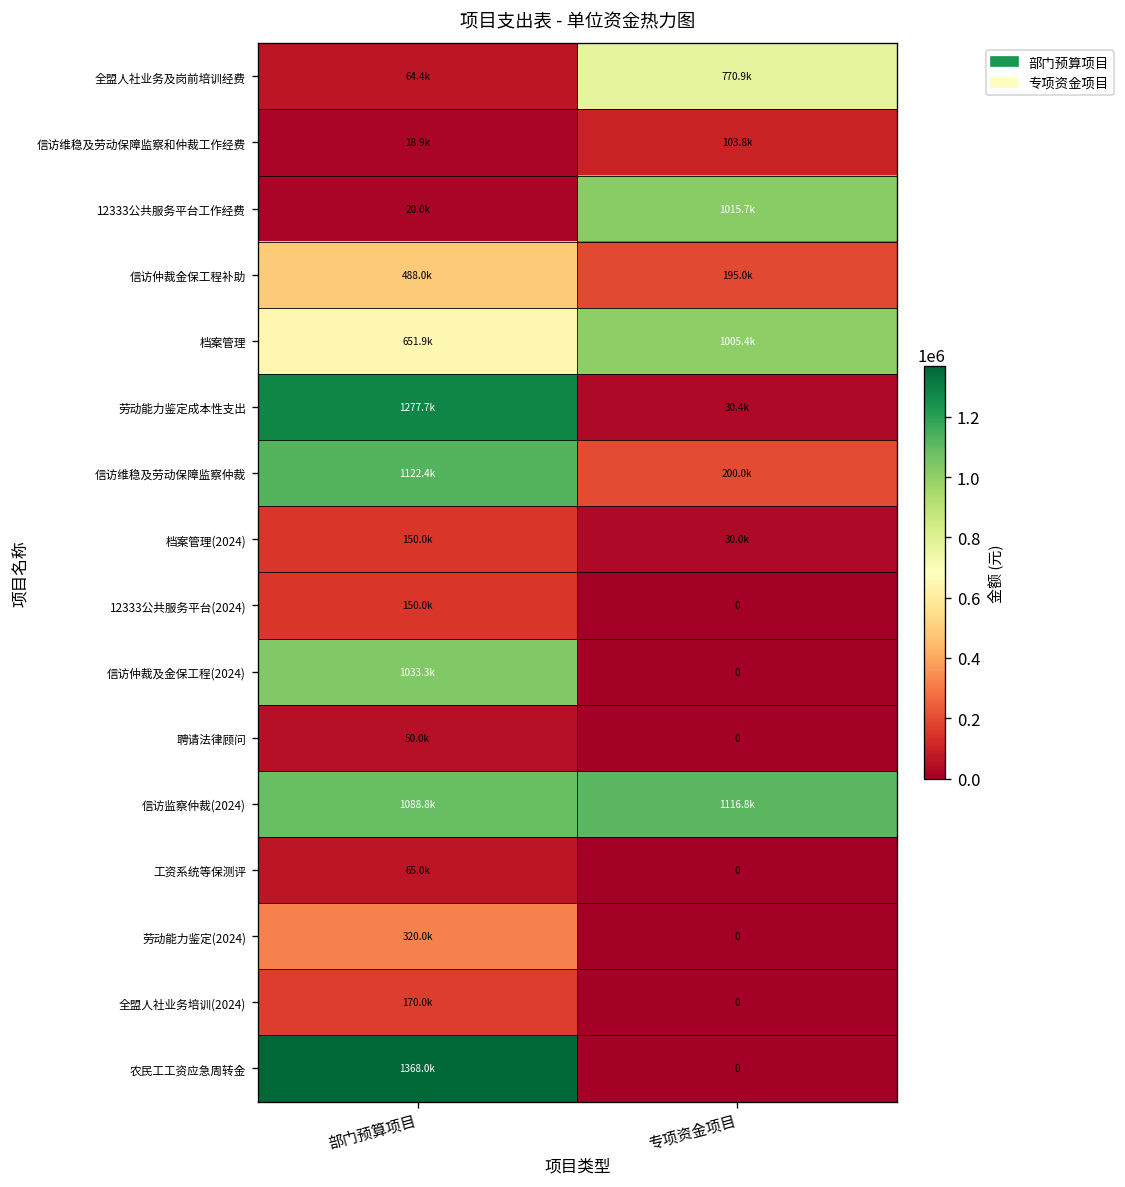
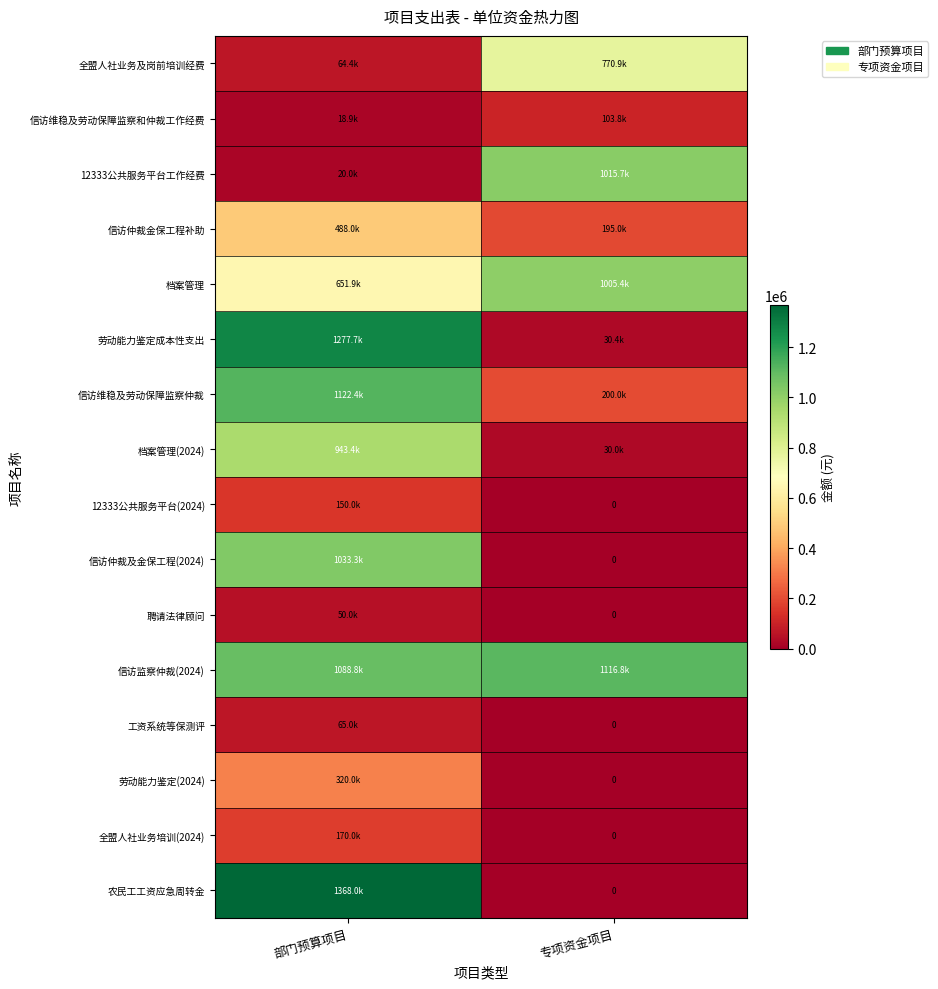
  {
    "全盟人社业务及岗前培训经费": {
      "部门预算项目": "64.4k",
      "专项资金项目": "770.9k"
    },
    "信访维稳及劳动保障监察和仲裁工作经费": {
      "部门预算项目": "18.9k",
      "专项资金项目": "103.8k"
    },
    "12333公共服务平台工作经费": {
      "部门预算项目": "20.0k",
      "专项资金项目": "1015.7k"
    },
    "信访仲裁金保工程补助": {
      "部门预算项目": "488.0k",
      "专项资金项目": "195.0k"
    },
    "档案管理": {
      "部门预算项目": "651.9k",
      "专项资金项目": "1005.4k"
    },
    "劳动能力鉴定成本性支出": {
      "部门预算项目": "1277.7k",
      "专项资金项目": "30.4k"
    },
    "信访维稳及劳动保障监察仲裁": {
      "部门预算项目": "1122.4k",
      "专项资金项目": "200.0k"
    },
    "档案管理(2024)": {
-     "部门预算项目": "150.0k",
+     "部门预算项目": "943.4k",
      "专项资金项目": "30.0k"
    },
    "12333公共服务平台(2024)": {
      "部门预算项目": "150.0k",
      "专项资金项目": "0"
    },
    "信访仲裁及金保工程(2024)": {
      "部门预算项目": "1033.3k",
      "专项资金项目": "0"
    },
    "聘请法律顾问": {
      "部门预算项目": "50.0k",
      "专项资金项目": "0"
    },
    "信访监察仲裁(2024)": {
      "部门预算项目": "1088.8k",
      "专项资金项目": "1116.8k"
    },
    "工资系统等保测评": {
      "部门预算项目": "65.0k",
      "专项资金项目": "0"
    },
    "劳动能力鉴定(2024)": {
      "部门预算项目": "320.0k",
      "专项资金项目": "0"
    },
    "全盟人社业务培训(2024)": {
      "部门预算项目": "170.0k",
      "专项资金项目": "0"
    },
    "农民工工资应急周转金": {
      "部门预算项目": "1368.0k",
      "专项资金项目": "0"
    }
  }
